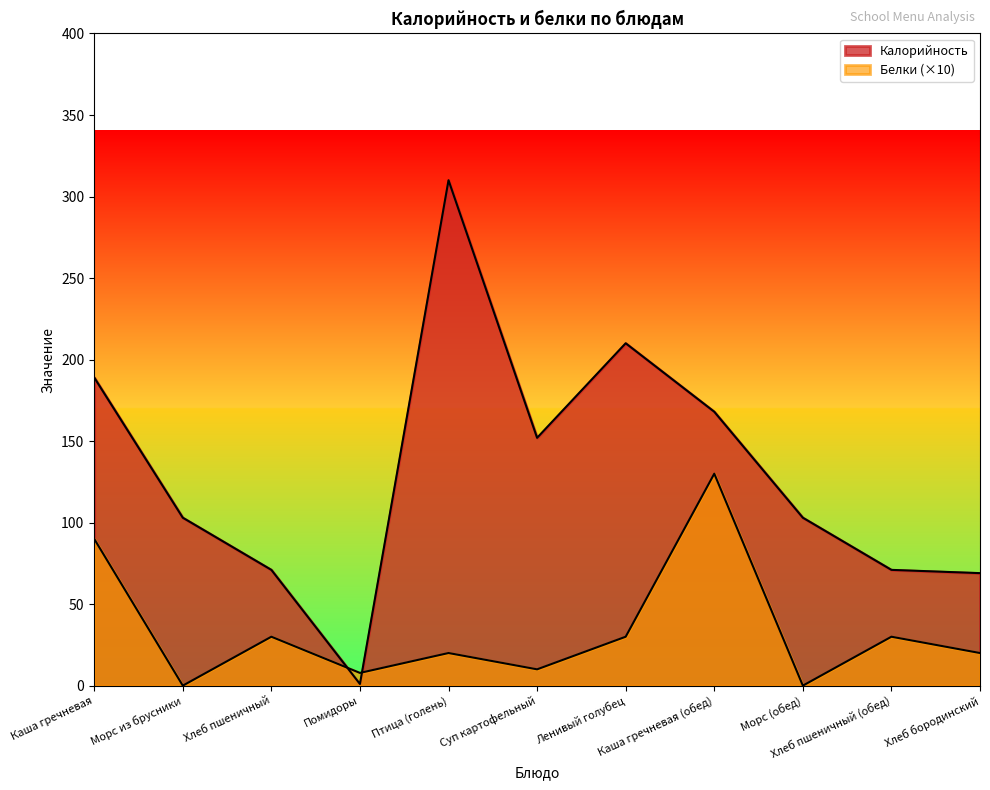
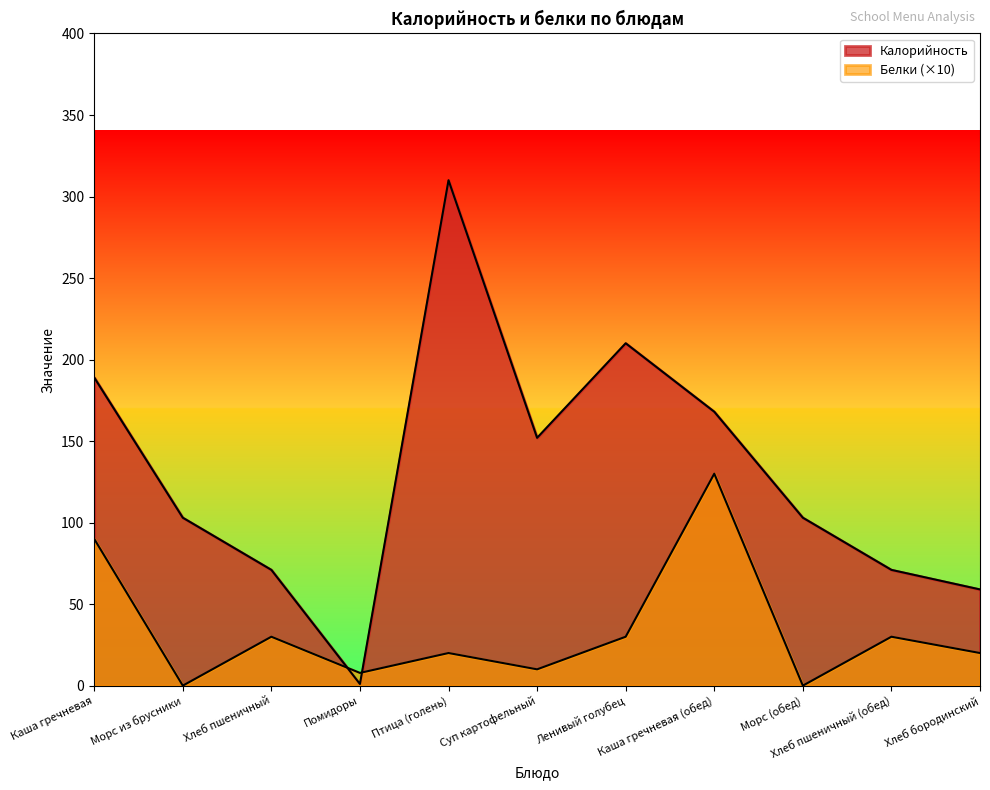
  {
    "Калорийность": {
      "Каша гречневая": 189,
      "Морс из брусники": 103,
      "Хлеб пшеничный": 71,
      "Помидоры": 1,
      "Птица (голень)": 310,
      "Суп картофельный": 152,
      "Ленивый голубец": 210,
      "Каша гречневая (обед)": 168,
      "Морс (обед)": 103,
      "Хлеб пшеничный (обед)": 71,
-     "Хлеб бородинский": 69
+     "Хлеб бородинский": 59
    },
    "Белки (×10)": {
      "Каша гречневая": 90,
      "Морс из брусники": 0,
      "Хлеб пшеничный": 30,
      "Помидоры": 8,
      "Птица (голень)": 20,
      "Суп картофельный": 10,
      "Ленивый голубец": 30,
      "Каша гречневая (обед)": 130,
      "Морс (обед)": 0,
      "Хлеб пшеничный (обед)": 30,
      "Хлеб бородинский": 20
    }
  }
